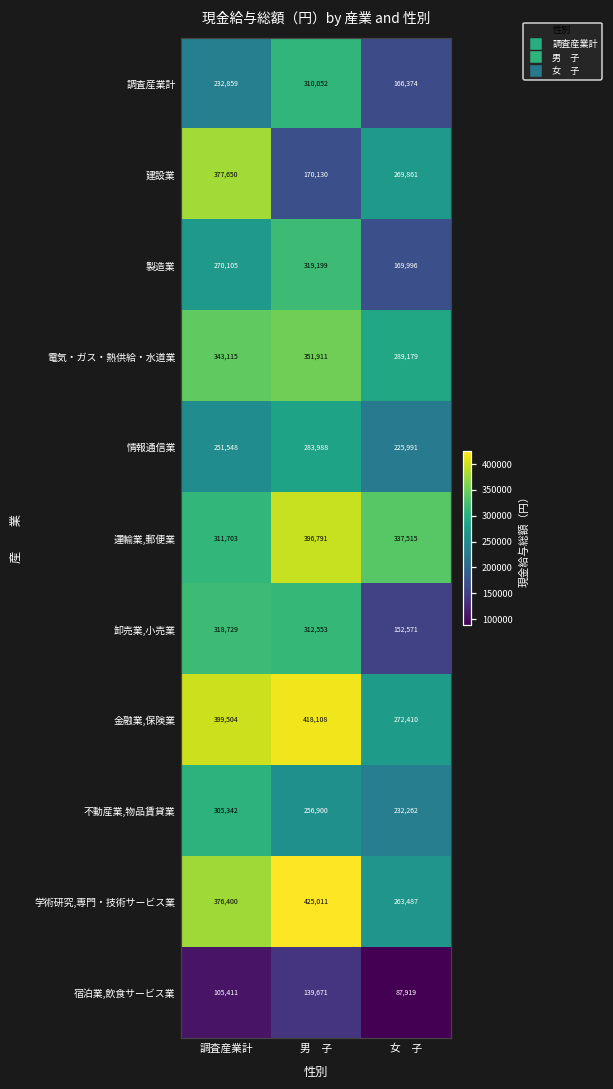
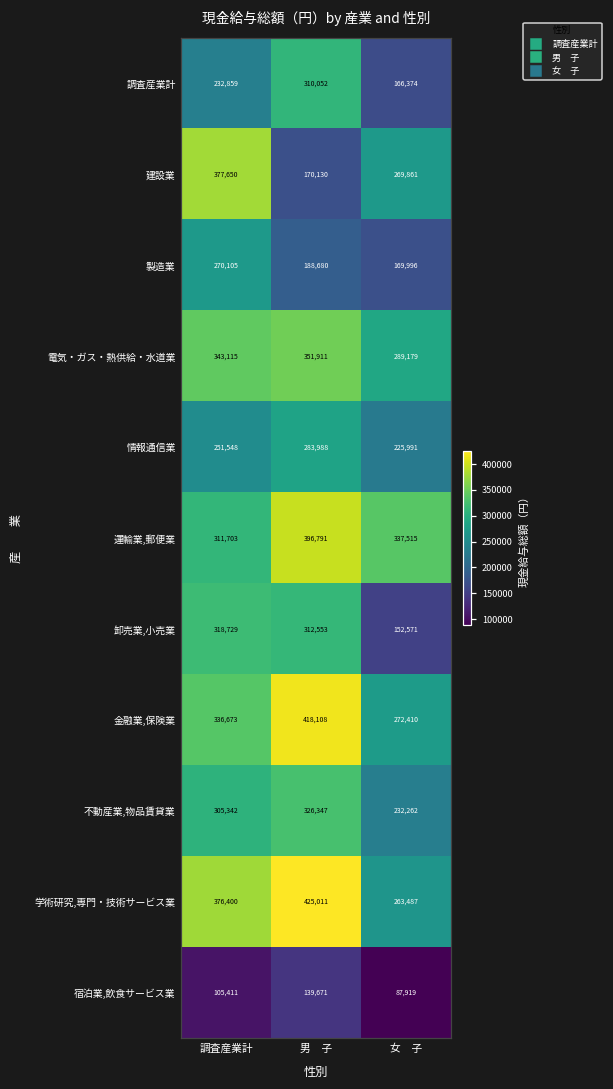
  {
    "調査産業計": {
      "調査産業計": "232,859",
      "男 子": "310,052",
      "女 子": "166,374"
    },
    "建設業": {
      "調査産業計": "377,650",
      "男 子": "170,130",
      "女 子": "269,861"
    },
    "製造業": {
      "調査産業計": "270,105",
-     "男 子": "319,199",
+     "男 子": "188,680",
      "女 子": "169,996"
    },
    "電気・ガス・熱供給・水道業": {
      "調査産業計": "343,115",
      "男 子": "351,911",
      "女 子": "289,179"
    },
    "情報通信業": {
      "調査産業計": "251,548",
      "男 子": "283,988",
      "女 子": "225,991"
    },
    "運輸業,郵便業": {
      "調査産業計": "311,703",
      "男 子": "396,791",
      "女 子": "337,515"
    },
    "卸売業,小売業": {
      "調査産業計": "318,729",
      "男 子": "312,553",
      "女 子": "152,571"
    },
    "金融業,保険業": {
-     "調査産業計": "399,504",
+     "調査産業計": "336,673",
      "男 子": "418,108",
      "女 子": "272,410"
    },
    "不動産業,物品賃貸業": {
      "調査産業計": "305,342",
-     "男 子": "256,900",
+     "男 子": "326,347",
      "女 子": "232,262"
    },
    "学術研究,専門・技術サービス業": {
      "調査産業計": "376,400",
      "男 子": "425,011",
      "女 子": "263,487"
    },
    "宿泊業,飲食サービス業": {
      "調査産業計": "105,411",
      "男 子": "139,671",
      "女 子": "87,919"
    }
  }
